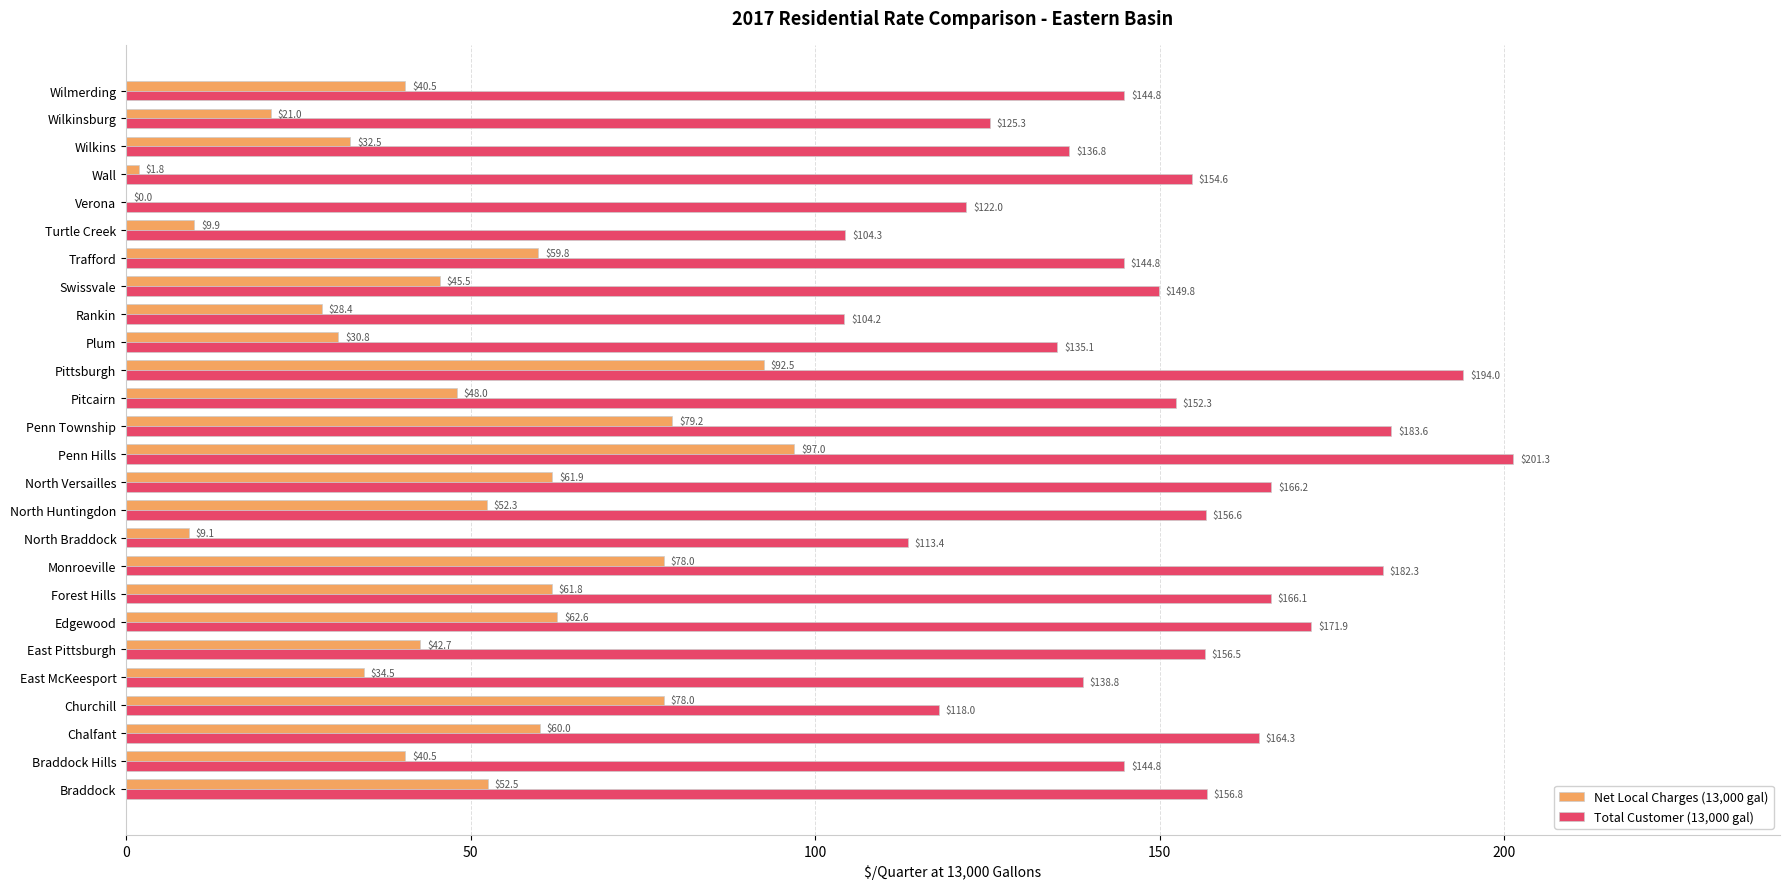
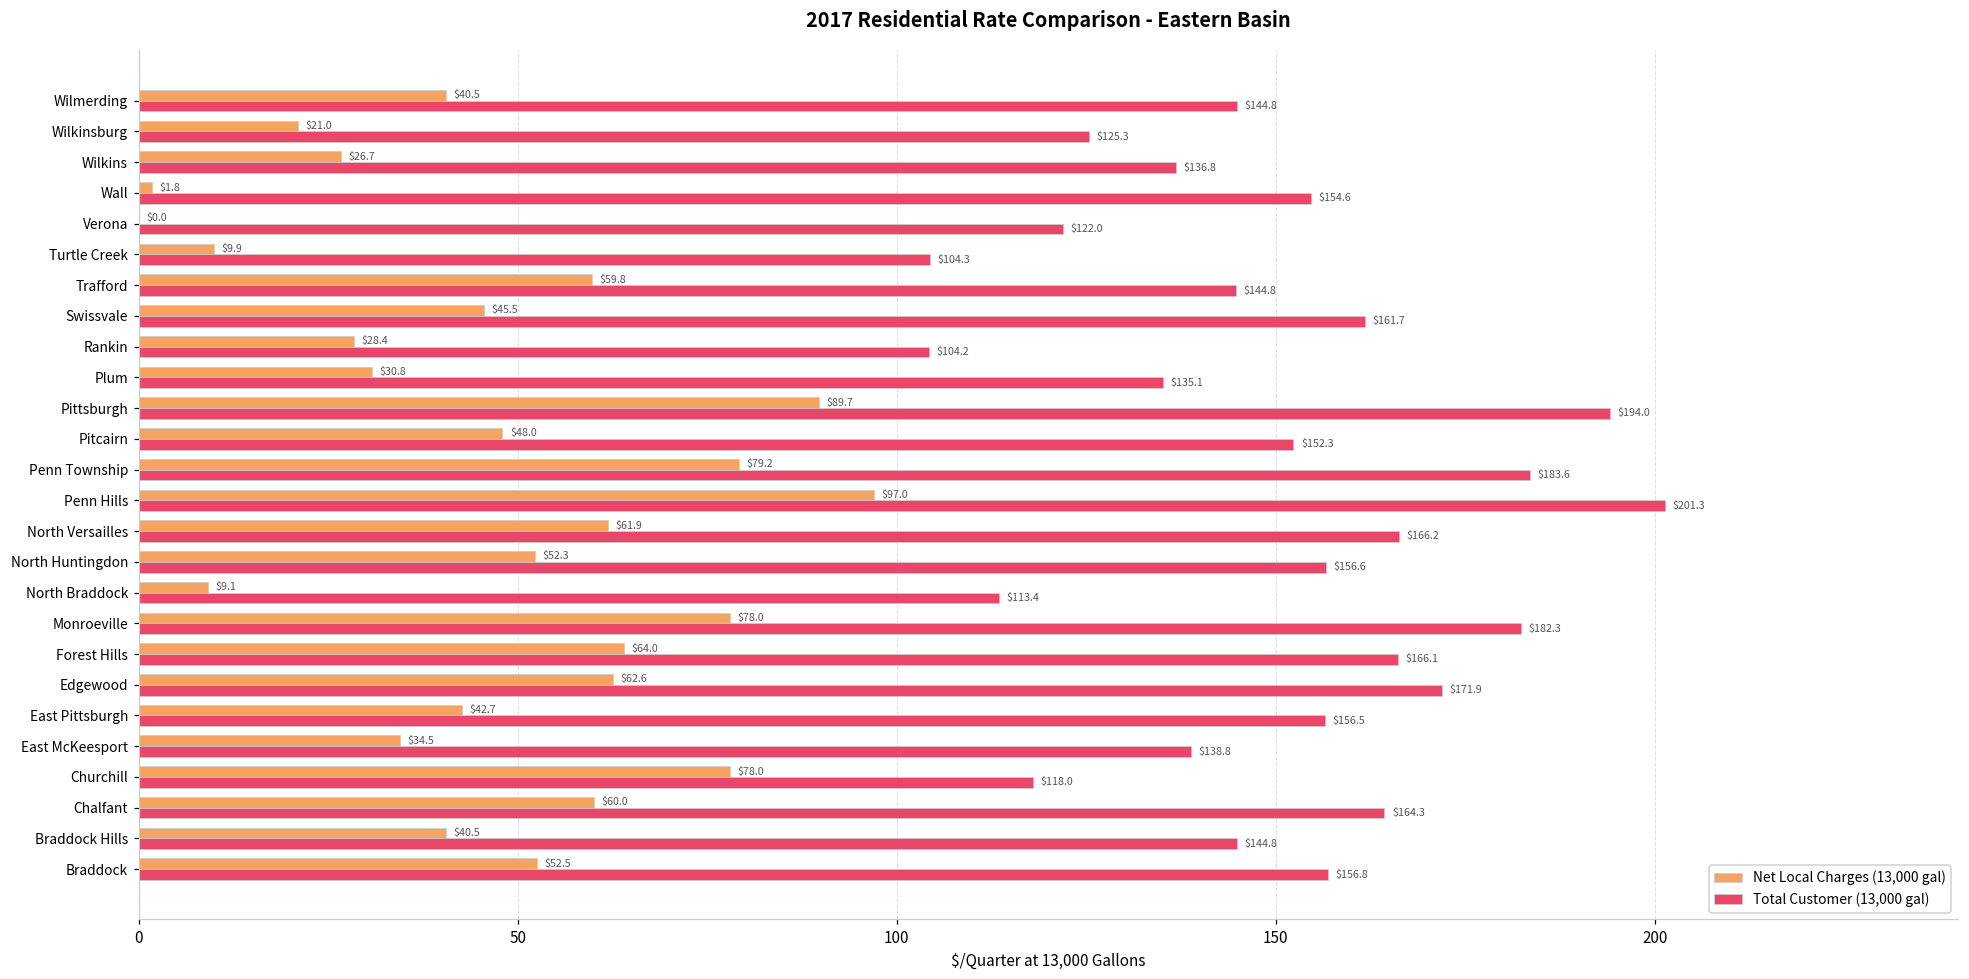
  {
    "Net Local Charges (13,000 gal)": {
      "Wilmerding": "$40.5",
      "Wilkinsburg": "$21.0",
-     "Wilkins": "$32.5",
+     "Wilkins": "$26.7",
      "Wall": "$1.8",
      "Verona": "$0.0",
      "Turtle Creek": "$9.9",
      "Trafford": "$59.8",
      "Swissvale": "$45.5",
      "Rankin": "$28.4",
      "Plum": "$30.8",
-     "Pittsburgh": "$92.5",
+     "Pittsburgh": "$89.7",
      "Pitcairn": "$48.0",
      "Penn Township": "$79.2",
      "Penn Hills": "$97.0",
      "North Versailles": "$61.9",
      "North Huntingdon": "$52.3",
      "North Braddock": "$9.1",
      "Monroeville": "$78.0",
-     "Forest Hills": "$61.8",
+     "Forest Hills": "$64.0",
      "Edgewood": "$62.6",
      "East Pittsburgh": "$42.7",
      "East McKeesport": "$34.5",
      "Churchill": "$78.0",
      "Chalfant": "$60.0",
      "Braddock Hills": "$40.5",
      "Braddock": "$52.5"
    },
    "Total Customer (13,000 gal)": {
      "Wilmerding": "$144.8",
      "Wilkinsburg": "$125.3",
      "Wilkins": "$136.8",
      "Wall": "$154.6",
      "Verona": "$122.0",
      "Turtle Creek": "$104.3",
      "Trafford": "$144.8",
-     "Swissvale": "$149.8",
+     "Swissvale": "$161.7",
      "Rankin": "$104.2",
      "Plum": "$135.1",
      "Pittsburgh": "$194.0",
      "Pitcairn": "$152.3",
      "Penn Township": "$183.6",
      "Penn Hills": "$201.3",
      "North Versailles": "$166.2",
      "North Huntingdon": "$156.6",
      "North Braddock": "$113.4",
      "Monroeville": "$182.3",
      "Forest Hills": "$166.1",
      "Edgewood": "$171.9",
      "East Pittsburgh": "$156.5",
      "East McKeesport": "$138.8",
      "Churchill": "$118.0",
      "Chalfant": "$164.3",
      "Braddock Hills": "$144.8",
      "Braddock": "$156.8"
    }
  }
